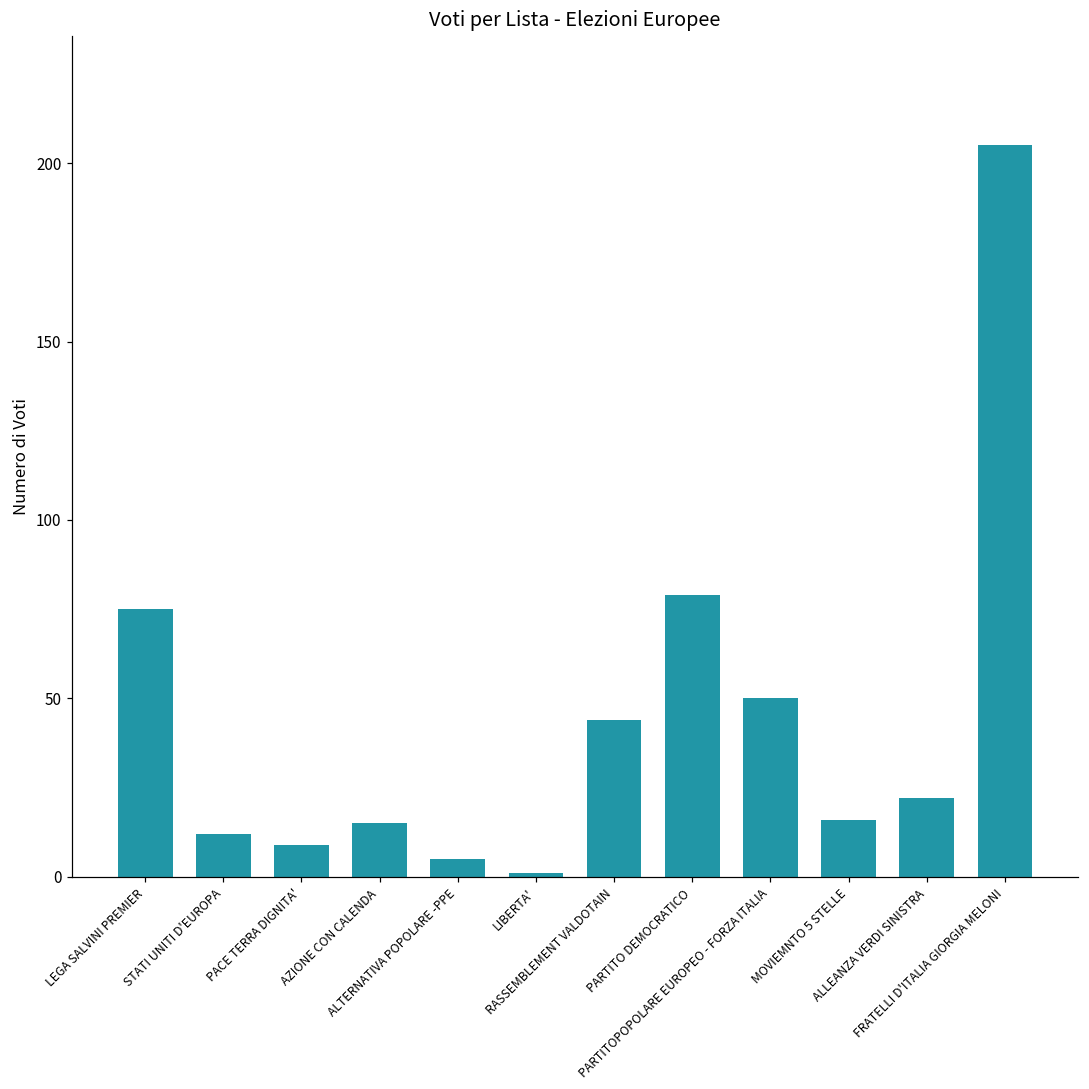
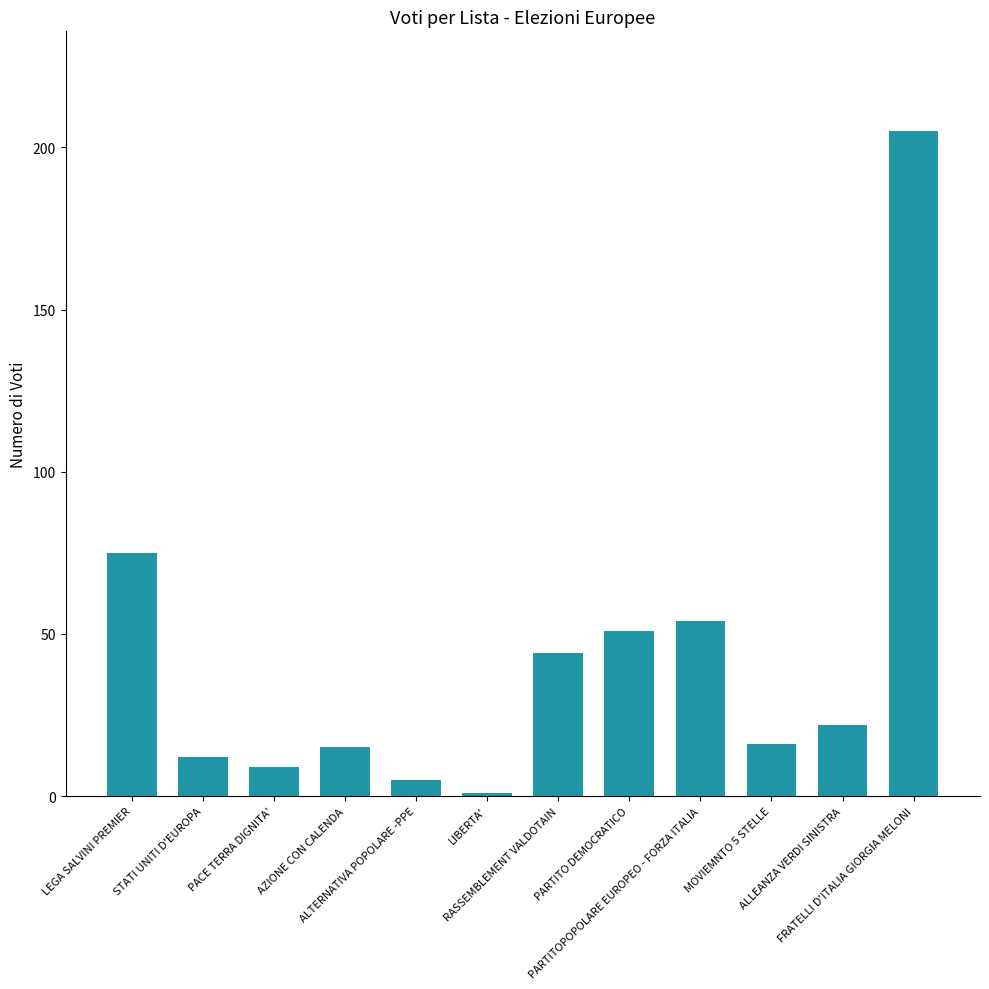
  {
    "LEGA SALVINI PREMIER": 75,
    "STATI UNITI D'EUROPA": 12,
    "PACE TERRA DIGNITA'": 9,
    "AZIONE CON CALENDA": 15,
    "ALTERNATIVA POPOLARE -PPE": 5,
    "LIBERTA'": 1,
    "RASSEMBLEMENT VALDOTAIN": 44,
-   "PARTITO DEMOCRATICO": 79,
-   "PARTITOPOPOLARE EUROPEO - FORZA ITALIA": 50,
+   "PARTITO DEMOCRATICO": 51,
+   "PARTITOPOPOLARE EUROPEO - FORZA ITALIA": 54,
    "MOVIEMNTO 5 STELLE": 16,
    "ALLEANZA VERDI SINISTRA": 22,
    "FRATELLI D'ITALIA GIORGIA MELONI": 205
  }
